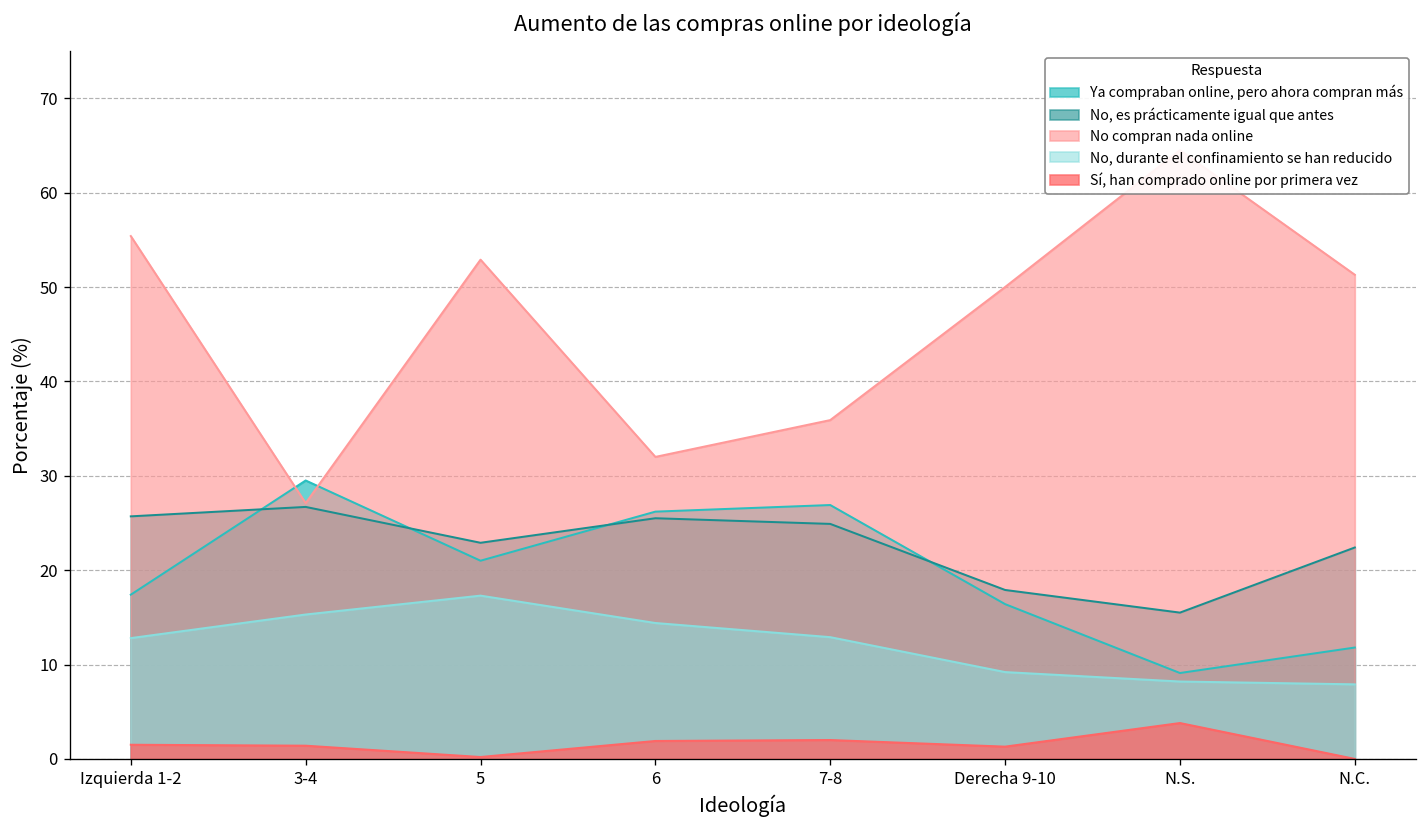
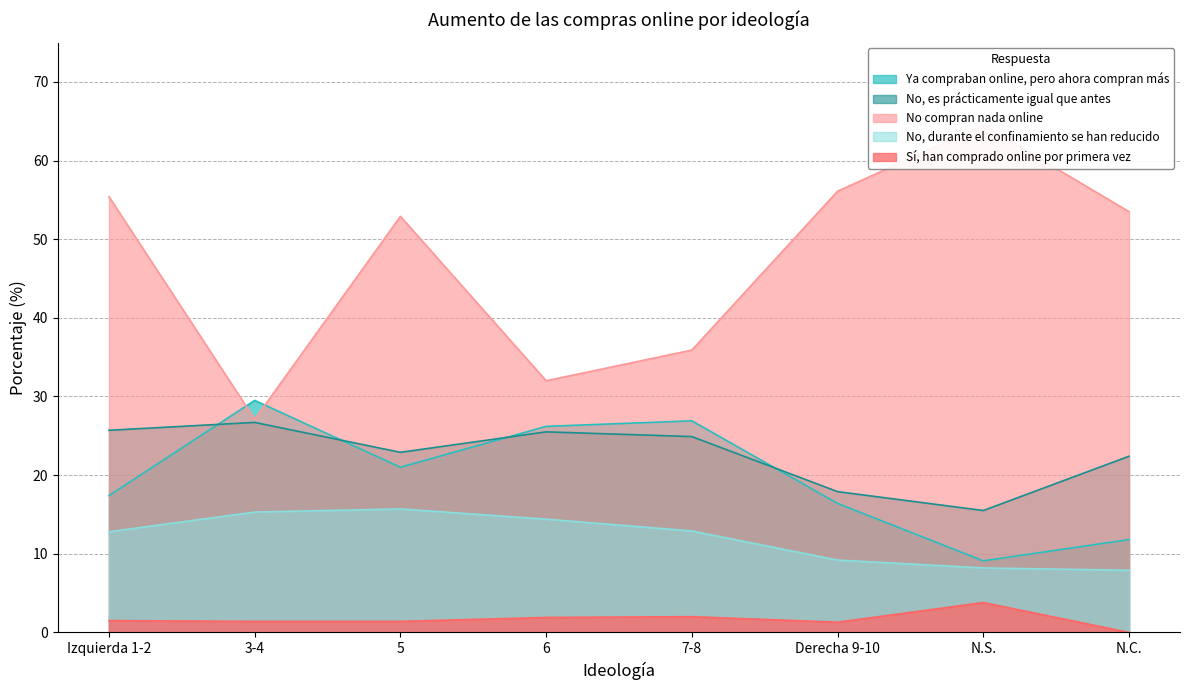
  {
    "No compran nada online": {
      "Izquierda 1-2": 55,
      "3-4": 27,
      "5": 53,
      "6": 32,
      "7-8": 36,
-     "Derecha 9-10": 50,
-     "N.C.": 51
+     "Derecha 9-10": 56,
+     "N.C.": 54
    },
    "No, durante el confinamiento se han reducido": {
      "Izquierda 1-2": 13,
      "3-4": 15,
-     "5": 17,
+     "5": 16,
      "6": 14,
      "7-8": 13,
      "Derecha 9-10": 9,
      "N.S.": 8,
      "N.C.": 8
    },
    "Sí, han comprado online por primera vez": {
      "Izquierda 1-2": 2,
      "3-4": 1,
-     "5": 0,
+     "5": 1,
      "6": 2,
      "7-8": 2,
      "Derecha 9-10": 1,
      "N.S.": 4,
      "N.C.": 0
    }
  }
